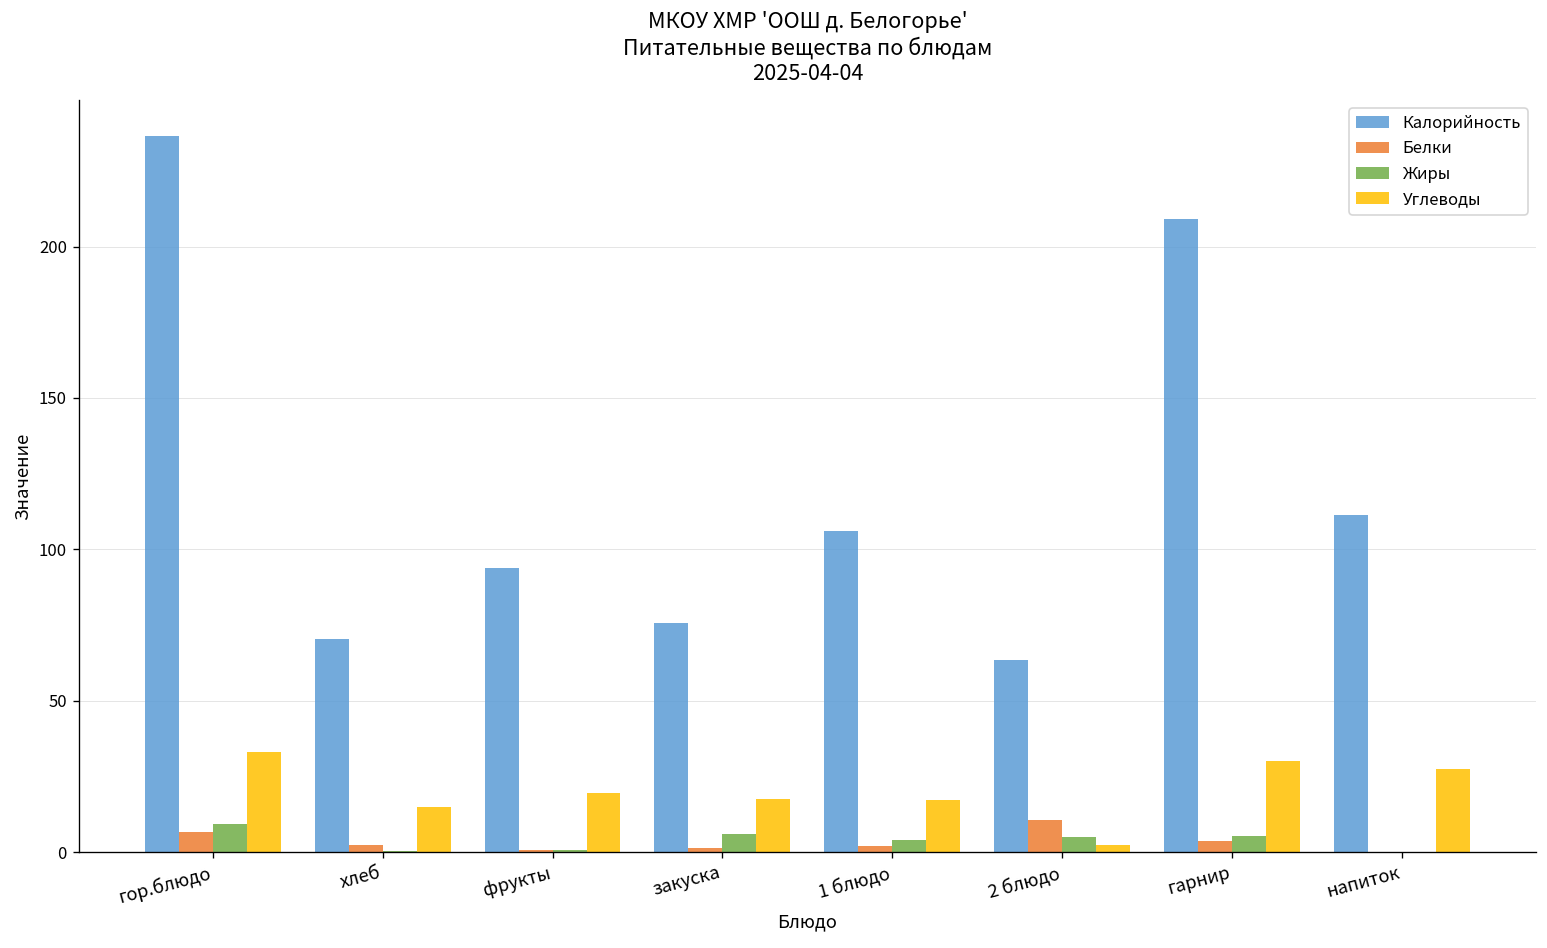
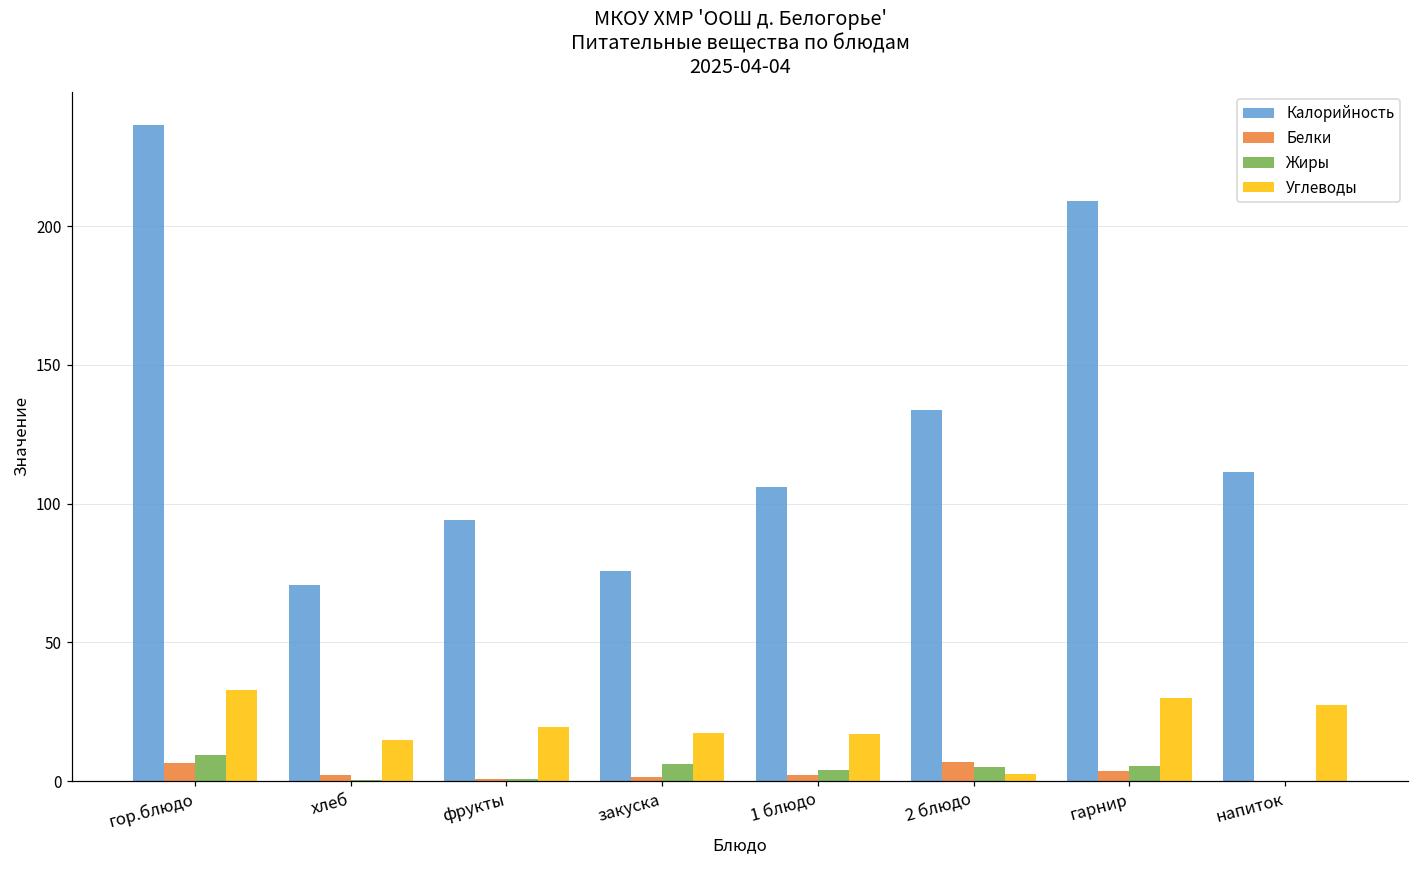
  {
    "Калорийность": {
      "гор.блюдо": 237,
      "хлеб": 71,
      "фрукты": 94,
      "закуска": 76,
      "1 блюдо": 106,
-     "2 блюдо": 64,
+     "2 блюдо": 134,
      "гарнир": 209,
      "напиток": 111
    },
    "Белки": {
      "гор.блюдо": 7,
      "хлеб": 2,
      "закуска": 1,
      "1 блюдо": 2,
-     "2 блюдо": 10,
+     "2 блюдо": 7,
      "гарнир": 4
    },
    "Жиры": {
      "гор.блюдо": 9,
      "закуска": 6,
      "1 блюдо": 4,
      "2 блюдо": 5,
      "гарнир": 5
    },
    "Углеводы": {
      "гор.блюдо": 33,
      "хлеб": 15,
      "фрукты": 20,
      "закуска": 17,
      "1 блюдо": 17,
      "2 блюдо": 2,
      "гарнир": 30,
      "напиток": 28
    }
  }
